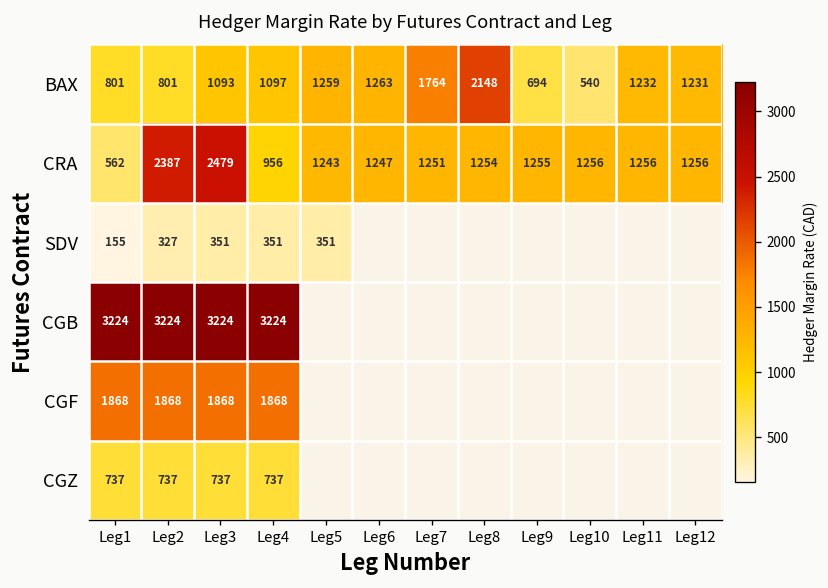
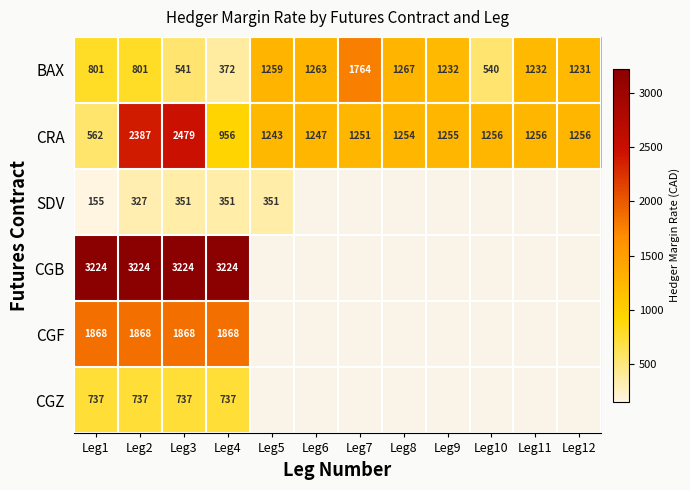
  {
    "BAX": {
      "Leg1": 801,
      "Leg2": 801,
-     "Leg3": 1093,
-     "Leg4": 1097,
+     "Leg3": 541,
+     "Leg4": 372,
      "Leg5": 1259,
      "Leg6": 1263,
      "Leg7": 1764,
-     "Leg8": 2148,
-     "Leg9": 694,
+     "Leg8": 1267,
+     "Leg9": 1232,
      "Leg10": 540,
      "Leg11": 1232,
      "Leg12": 1231
    },
    "CRA": {
      "Leg1": 562,
      "Leg2": 2387,
      "Leg3": 2479,
      "Leg4": 956,
      "Leg5": 1243,
      "Leg6": 1247,
      "Leg7": 1251,
      "Leg8": 1254,
      "Leg9": 1255,
      "Leg10": 1256,
      "Leg11": 1256,
      "Leg12": 1256
    },
    "SDV": {
      "Leg1": 155,
      "Leg2": 327,
      "Leg3": 351,
      "Leg4": 351,
      "Leg5": 351
    },
    "CGB": {
      "Leg1": 3224,
      "Leg2": 3224,
      "Leg3": 3224,
      "Leg4": 3224
    },
    "CGF": {
      "Leg1": 1868,
      "Leg2": 1868,
      "Leg3": 1868,
      "Leg4": 1868
    },
    "CGZ": {
      "Leg1": 737,
      "Leg2": 737,
      "Leg3": 737,
      "Leg4": 737
    }
  }
